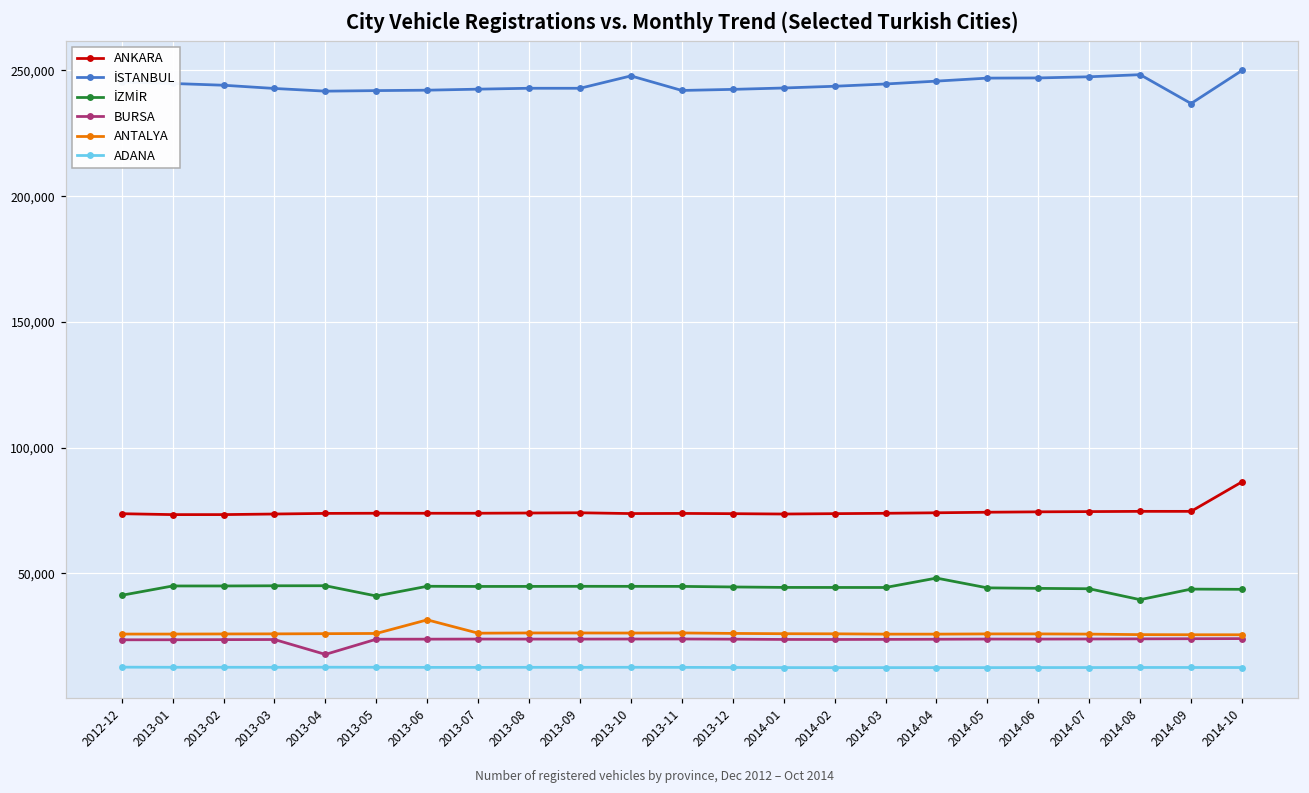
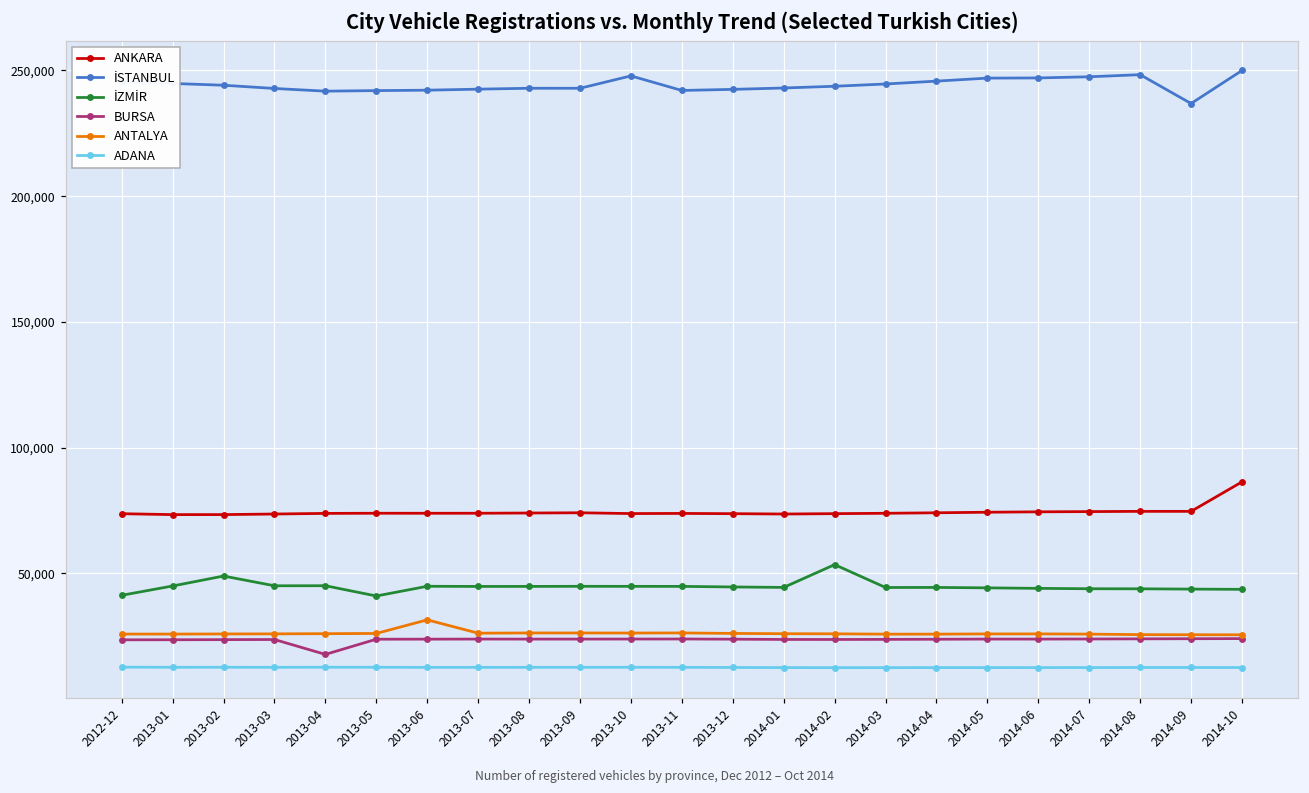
  {
    "ANKARA": {
      "2012-12": "74,000",
      "2013-01": "73,000",
      "2013-02": "73,000",
      "2013-03": "74,000",
      "2013-04": "74,000",
      "2013-05": "74,000",
      "2013-06": "74,000",
      "2013-07": "74,000",
      "2013-08": "74,000",
      "2013-09": "74,000",
      "2013-10": "74,000",
      "2013-11": "74,000",
      "2013-12": "74,000",
      "2014-01": "74,000",
      "2014-02": "74,000",
      "2014-03": "74,000",
      "2014-04": "74,000",
      "2014-05": "74,000",
      "2014-06": "74,000",
      "2014-07": "75,000",
      "2014-08": "75,000",
      "2014-09": "75,000",
      "2014-10": "86,000"
    },
    "İSTANBUL": {
      "2013-02": "244,000",
      "2013-03": "243,000",
      "2013-04": "242,000",
      "2013-05": "242,000",
      "2013-06": "242,000",
      "2013-07": "243,000",
      "2013-08": "243,000",
      "2013-09": "243,000",
      "2013-10": "248,000",
      "2013-11": "242,000",
      "2013-12": "242,000",
      "2014-01": "243,000",
      "2014-02": "244,000",
      "2014-03": "245,000",
      "2014-04": "246,000",
      "2014-05": "247,000",
      "2014-06": "247,000",
      "2014-07": "247,000",
      "2014-08": "248,000",
      "2014-09": "237,000",
      "2014-10": "250,000"
    },
    "İZMİR": {
      "2012-12": "41,000",
      "2013-01": "45,000",
-     "2013-02": "45,000",
+     "2013-02": "49,000",
      "2013-03": "45,000",
      "2013-04": "45,000",
      "2013-05": "41,000",
      "2013-06": "45,000",
      "2013-07": "45,000",
      "2013-08": "45,000",
      "2013-09": "45,000",
      "2013-10": "45,000",
      "2013-11": "45,000",
      "2013-12": "45,000",
      "2014-01": "44,000",
-     "2014-02": "44,000",
+     "2014-02": "53,000",
      "2014-03": "44,000",
-     "2014-04": "48,000",
+     "2014-04": "44,000",
      "2014-05": "44,000",
      "2014-06": "44,000",
      "2014-07": "44,000",
-     "2014-08": "39,000",
+     "2014-08": "44,000",
      "2014-09": "44,000",
      "2014-10": "44,000"
    },
    "BURSA": {
      "2012-12": "24,000",
      "2013-01": "24,000",
      "2013-02": "24,000",
      "2013-03": "24,000",
      "2013-04": "18,000",
      "2013-05": "24,000",
      "2013-06": "24,000",
      "2013-07": "24,000",
      "2013-08": "24,000",
      "2013-09": "24,000",
      "2013-10": "24,000",
      "2013-11": "24,000",
      "2013-12": "24,000",
      "2014-01": "24,000",
      "2014-02": "24,000",
      "2014-03": "24,000",
      "2014-04": "24,000",
      "2014-05": "24,000",
      "2014-06": "24,000",
      "2014-07": "24,000",
      "2014-08": "24,000",
      "2014-09": "24,000",
      "2014-10": "24,000"
    },
    "ANTALYA": {
      "2012-12": "26,000",
      "2013-01": "26,000",
      "2013-02": "26,000",
      "2013-03": "26,000",
      "2013-04": "26,000",
      "2013-05": "26,000",
      "2013-06": "31,000",
      "2013-07": "26,000",
      "2013-08": "26,000",
      "2013-09": "26,000",
      "2013-10": "26,000",
      "2013-11": "26,000",
      "2013-12": "26,000",
      "2014-01": "26,000",
      "2014-02": "26,000",
      "2014-03": "26,000",
      "2014-04": "26,000",
      "2014-05": "26,000",
      "2014-06": "26,000",
      "2014-07": "26,000",
      "2014-08": "26,000",
      "2014-09": "26,000",
      "2014-10": "26,000"
    },
    "ADANA": {
      "2012-12": "13,000",
      "2013-01": "13,000",
      "2013-02": "13,000",
      "2013-03": "13,000",
      "2013-04": "13,000",
      "2013-05": "13,000",
      "2013-06": "13,000",
      "2013-07": "13,000",
      "2013-08": "13,000",
      "2013-09": "13,000",
      "2013-10": "13,000",
      "2013-11": "13,000",
      "2013-12": "13,000",
      "2014-01": "12,000",
      "2014-02": "12,000",
      "2014-03": "12,000",
      "2014-04": "12,000",
      "2014-05": "12,000",
      "2014-06": "12,000",
      "2014-07": "12,000",
      "2014-08": "13,000",
      "2014-09": "13,000",
      "2014-10": "12,000"
    }
  }
